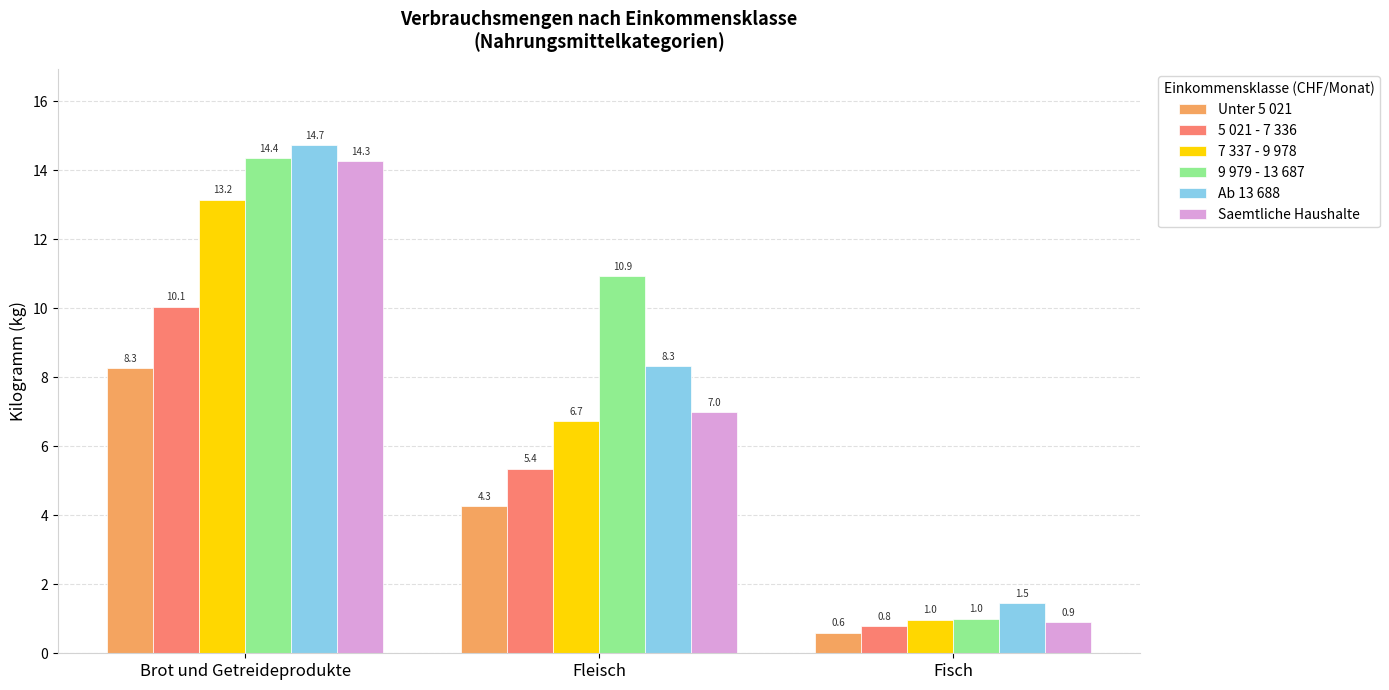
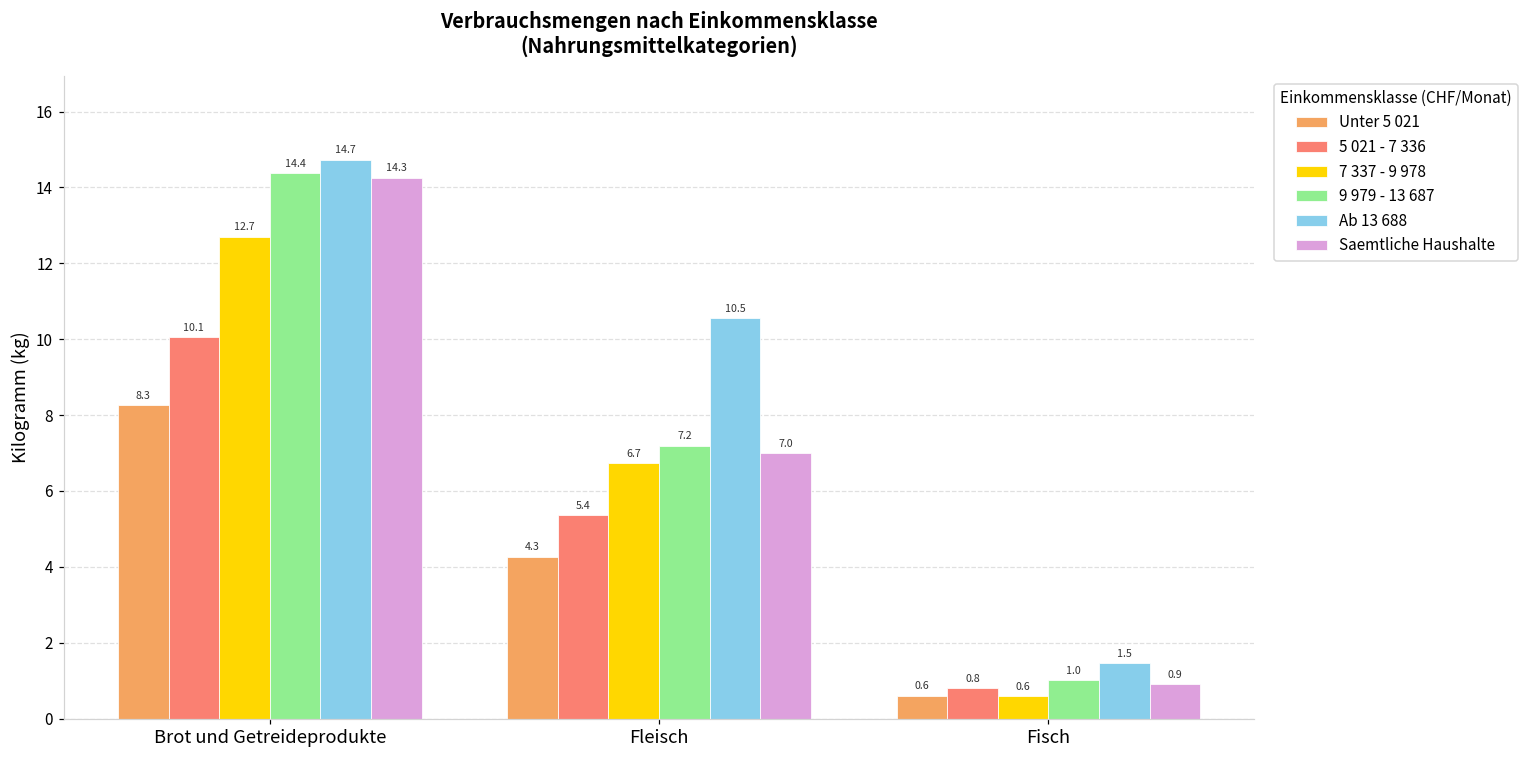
  {
    "7 337 - 9 978": {
-     "Brot und Getreideprodukte": 13.2,
+     "Brot und Getreideprodukte": 12.7,
      "Fleisch": 6.7,
-     "Fisch": 1.0
+     "Fisch": 0.6
    },
    "9 979 - 13 687": {
      "Brot und Getreideprodukte": 14.4,
-     "Fleisch": 10.9,
+     "Fleisch": 7.2,
      "Fisch": 1.0
    },
    "Ab 13 688": {
      "Brot und Getreideprodukte": 14.7,
-     "Fleisch": 8.3,
+     "Fleisch": 10.5,
      "Fisch": 1.5
    },
    "Saemtliche Haushalte": {
      "Brot und Getreideprodukte": 14.3,
      "Fleisch": 7.0,
      "Fisch": 0.9
    }
  }
